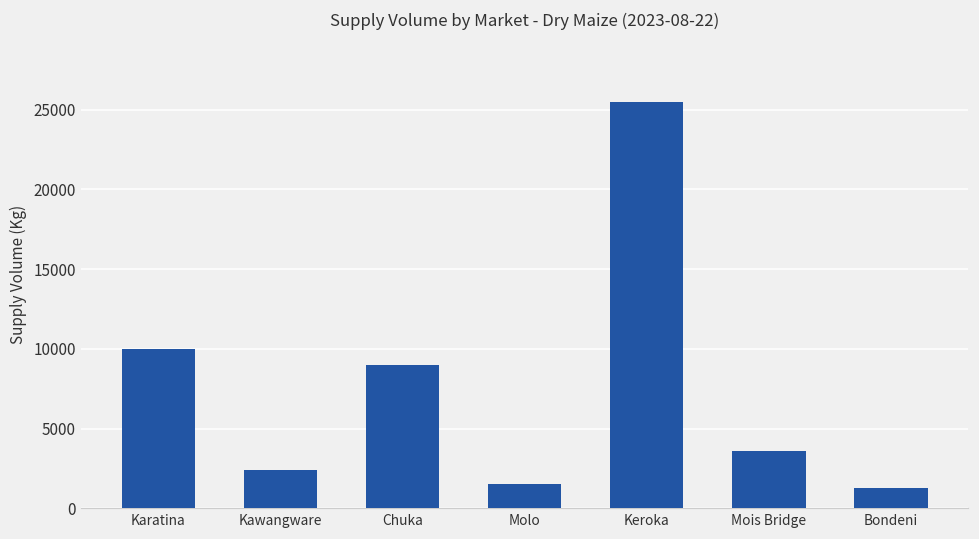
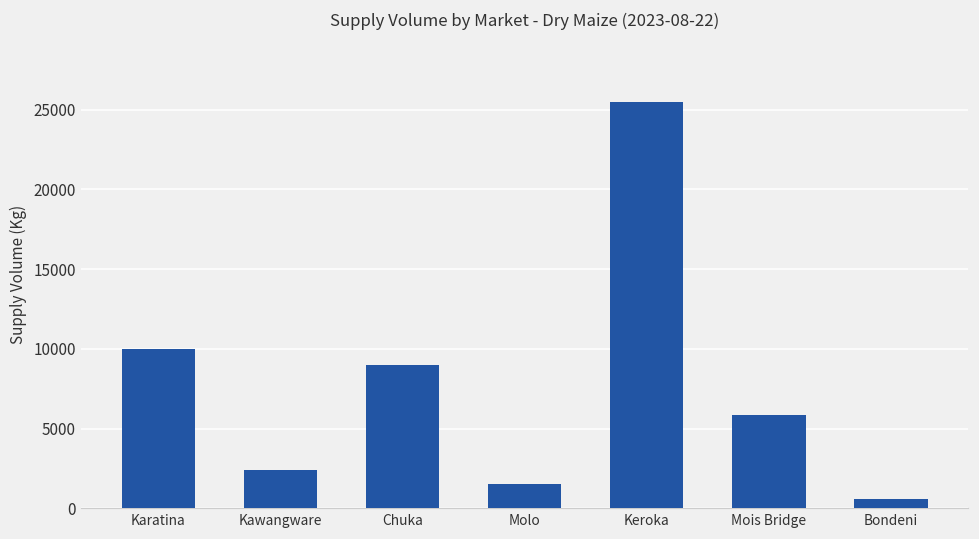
  {
    "Karatina": 10000,
    "Kawangware": 2400,
    "Chuka": 9000,
    "Molo": 1500,
    "Keroka": 25500,
-   "Mois Bridge": 3600,
-   "Bondeni": 1300
+   "Mois Bridge": 5800,
+   "Bondeni": 600
  }
